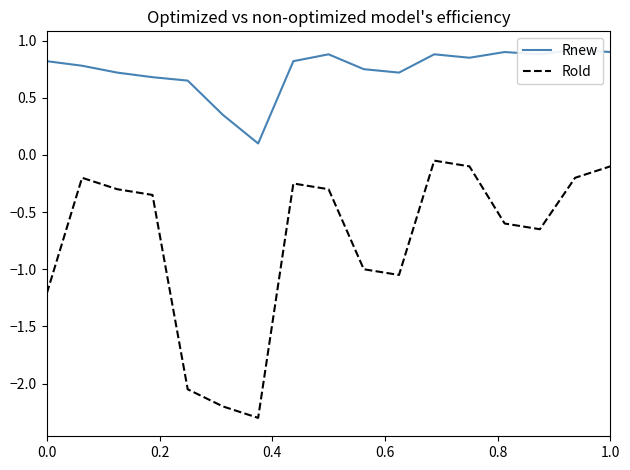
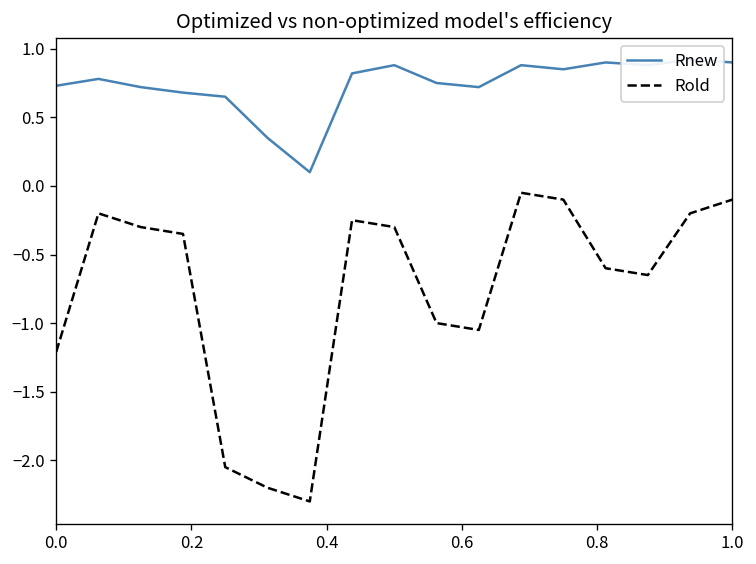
  {
    "Rnew": {
-     "0.0": 0.82,
+     "0.0": 0.73,
      "1.0": 0.90
    },
    "Rold": {
      "0.0": -1.21,
      "1.0": -0.10
    }
  }
